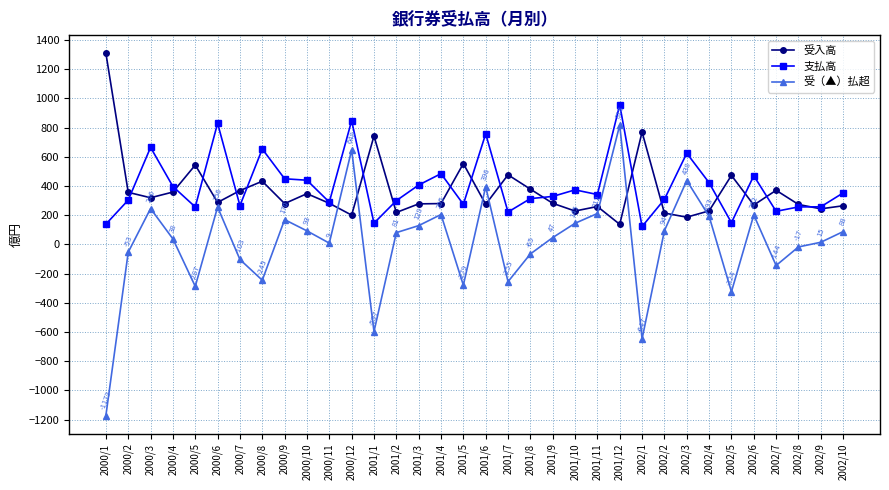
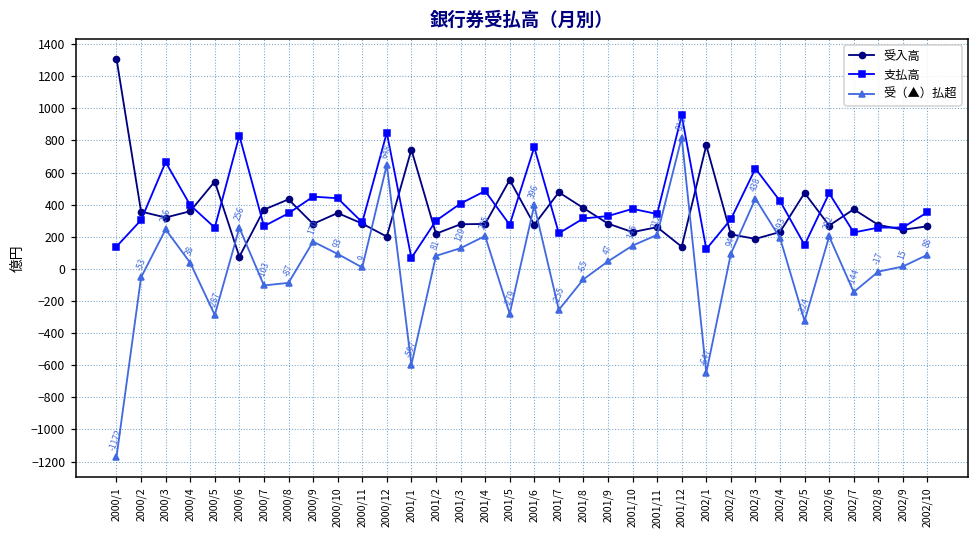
  {
    "受入高": {
      "2000/1": 1310,
      "2000/2": 360,
      "2000/4": 360,
      "2000/5": 540,
-     "2000/6": 290,
+     "2000/6": 80,
      "2000/7": 370,
      "2000/8": 430,
      "2000/10": 350,
      "2000/12": 200,
      "2001/1": 740,
      "2001/5": 550,
      "2001/6": 280,
      "2001/7": 480,
      "2001/8": 380,
      "2001/9": 280,
      "2001/12": 140,
      "2002/1": 770,
      "2002/3": 190,
      "2002/5": 470,
      "2002/7": 370,
      "2002/10": 270
    },
    "支払高": {
      "2000/1": 140,
      "2000/2": 300,
      "2000/3": 670,
      "2000/4": 400,
      "2000/5": 260,
      "2000/6": 830,
      "2000/7": 270,
-     "2000/8": 650,
+     "2000/8": 350,
      "2000/9": 450,
      "2000/10": 440,
      "2000/12": 850,
-     "2001/1": 150,
+     "2001/1": 70,
      "2001/2": 300,
      "2001/3": 410,
      "2001/4": 490,
      "2001/5": 280,
      "2001/6": 760,
      "2001/7": 220,
      "2001/8": 310,
      "2001/9": 330,
      "2001/10": 370,
      "2002/1": 120,
      "2002/2": 310,
      "2002/3": 630,
      "2002/4": 420,
      "2002/5": 150,
      "2002/6": 470,
      "2002/7": 230,
      "2002/10": 350
    },
    "受（▲）払超": {
      "2000/1": -1172,
      "2000/2": -53,
      "2000/4": 38,
      "2000/5": -287,
      "2000/6": 256,
      "2000/7": -103,
-     "2000/8": -245,
+     "2000/8": -87,
      "2000/10": 93,
      "2000/11": 9,
      "2000/12": 648,
      "2001/1": -597,
      "2001/2": 81,
      "2001/3": 129,
      "2001/5": -279,
      "2001/6": 396,
      "2001/7": -255,
      "2001/8": -65,
      "2001/9": 47,
      "2002/1": -647,
      "2002/3": 438,
      "2002/5": -324,
      "2002/7": -144,
      "2002/8": -17,
      "2002/9": 15,
      "2002/10": 88
    }
  }
